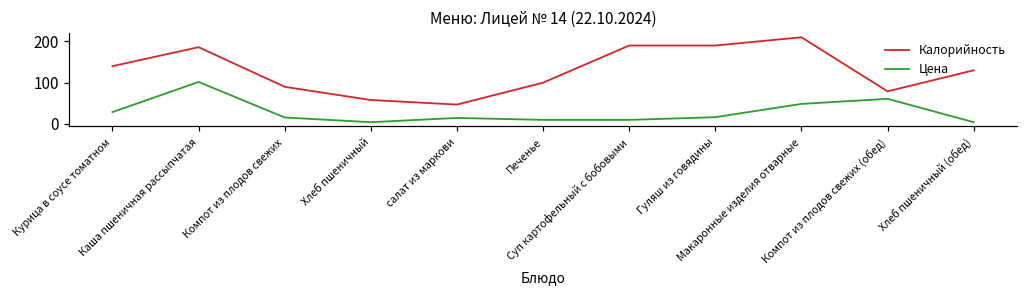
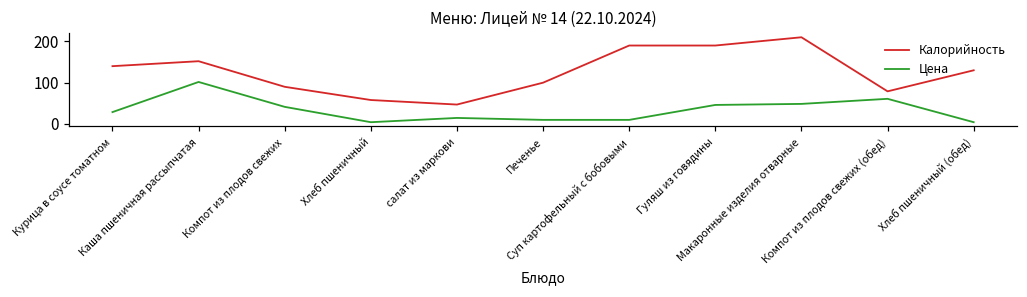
  {
    "Калорийность": {
      "Курица в соусе томатном": 140,
-     "Каша пшеничная рассыпчатая": 190,
+     "Каша пшеничная рассыпчатая": 150,
      "Компот из плодов свежих": 90,
      "Хлеб пшеничный": 60,
      "салат из маркови": 50,
      "Печенье": 100,
      "Суп картофельный с бобовыми": 190,
      "Гуляш из говядины": 190,
      "Макаронные изделия отварные": 210,
      "Компот из плодов свежих (обед)": 80,
      "Хлеб пшеничный (обед)": 130
    },
    "Цена": {
      "Курица в соусе томатном": 30,
      "Каша пшеничная рассыпчатая": 100,
-     "Компот из плодов свежих": 20,
+     "Компот из плодов свежих": 40,
      "Хлеб пшеничный": 0,
      "салат из маркови": 10,
      "Печенье": 10,
      "Суп картофельный с бобовыми": 10,
-     "Гуляш из говядины": 20,
+     "Гуляш из говядины": 50,
      "Макаронные изделия отварные": 50,
      "Компот из плодов свежих (обед)": 60,
      "Хлеб пшеничный (обед)": 0
    }
  }
